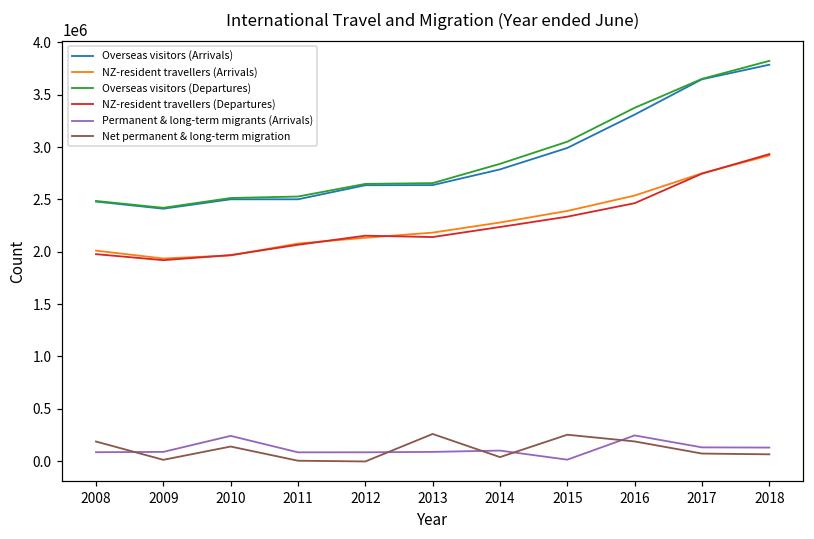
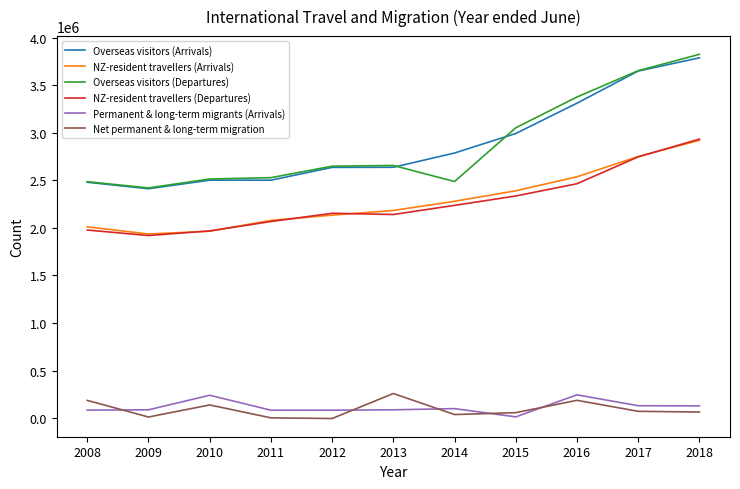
  {
    "Overseas visitors (Arrivals)": {
      "2014": 2800000,
      "2015": 3000000,
      "2016": 3300000,
      "2018": 3800000
    },
    "NZ-resident travellers (Arrivals)": {
      "2008": 2000000,
      "2013": 2200000,
      "2014": 2300000,
      "2015": 2400000,
      "2016": 2500000
    },
    "Overseas visitors (Departures)": {
-     "2014": 2800000,
+     "2014": 2500000,
      "2015": 3100000,
      "2016": 3400000,
      "2018": 3800000
    },
    "NZ-resident travellers (Departures)": {
      "2008": 2000000,
      "2013": 2100000,
      "2014": 2200000,
      "2015": 2300000,
      "2016": 2500000
    },
    "Permanent & long-term migrants (Arrivals)": {
      "2008": 100000,
      "2009": 100000,
      "2010": 200000,
      "2011": 100000,
      "2012": 100000,
      "2013": 100000,
      "2014": 100000,
      "2015": 0,
      "2016": 200000,
      "2017": 100000,
      "2018": 100000
    },
    "Net permanent & long-term migration": {
      "2008": 200000,
      "2009": 0,
      "2010": 100000,
      "2011": 0,
      "2012": 0,
      "2013": 300000,
      "2014": 0,
-     "2015": 300000,
+     "2015": 100000,
      "2016": 200000,
      "2017": 100000,
      "2018": 100000
    }
  }
